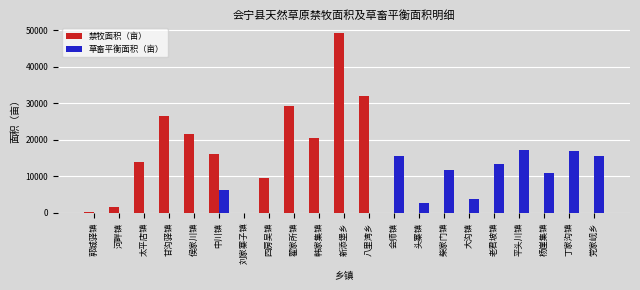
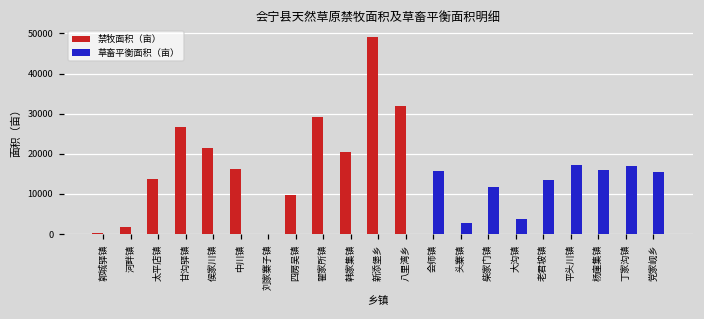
  {
    "禁牧面积（亩）": {
      "河畔镇": 2000,
      "太平店镇": 14000,
      "甘沟驿镇": 27000,
      "侯家川镇": 22000,
      "中川镇": 16000,
      "四房吴镇": 10000,
      "翟家所镇": 29000,
      "韩家集镇": 20000,
      "新添堡乡": 49000,
      "八里湾乡": 32000,
      "会师镇": 0,
      "头寨镇": 0,
      "柴家门镇": 0,
      "大沟镇": 0,
      "老君坡镇": 0,
      "平头川镇": 0,
      "杨崖集镇": 0,
      "丁家沟镇": 0,
      "党家岘乡": 0
    },
    "草畜平衡面积（亩）": {
      "郭城驿镇": 0,
      "河畔镇": 0,
      "太平店镇": 0,
      "甘沟驿镇": 0,
      "侯家川镇": 0,
-     "中川镇": 6000,
+     "中川镇": 0,
      "刘家寨子镇": 0,
      "四房吴镇": 0,
      "翟家所镇": 0,
      "韩家集镇": 0,
      "新添堡乡": 0,
      "八里湾乡": 0,
      "会师镇": 16000,
      "头寨镇": 3000,
      "柴家门镇": 12000,
      "大沟镇": 4000,
      "老君坡镇": 13000,
      "平头川镇": 17000,
-     "杨崖集镇": 11000,
+     "杨崖集镇": 16000,
      "丁家沟镇": 17000,
      "党家岘乡": 15000
    }
  }
